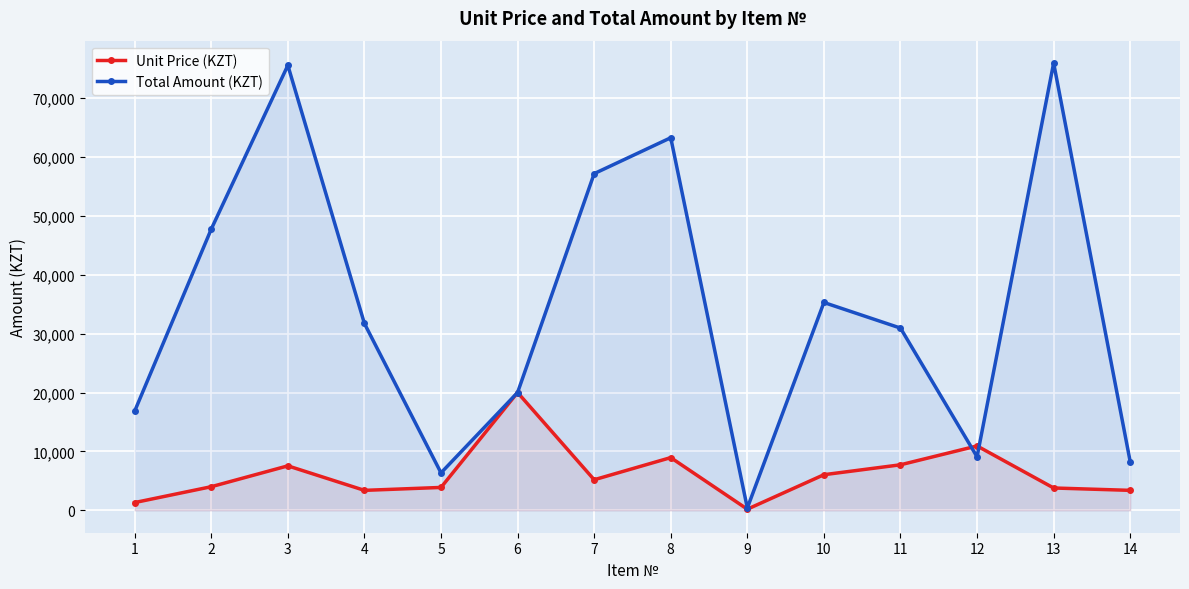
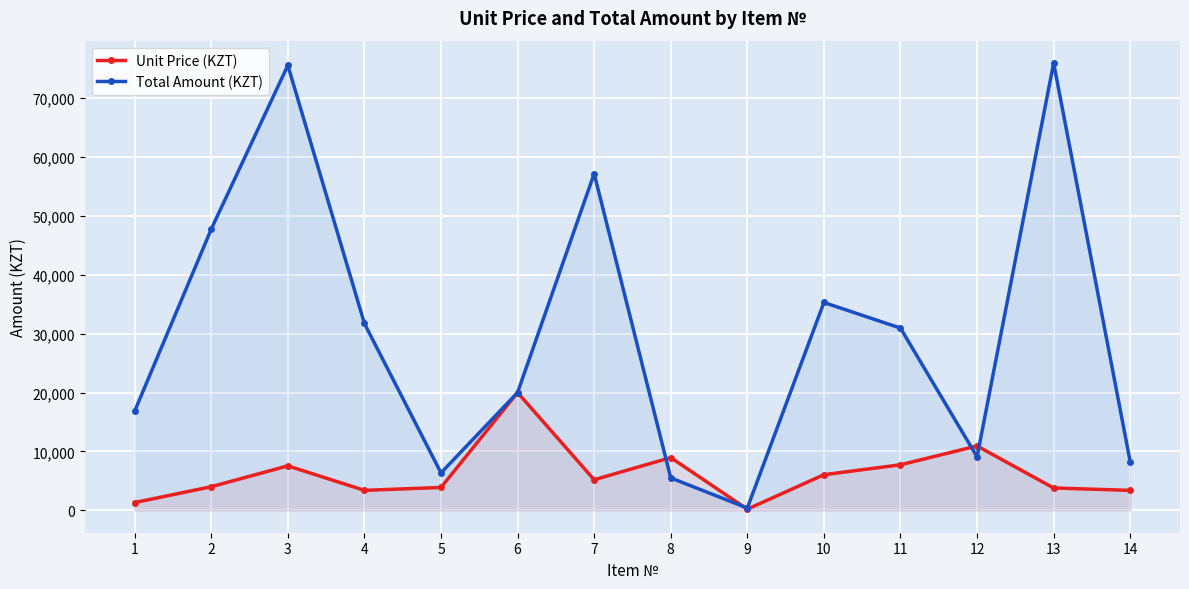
  {
    "Unit Price (KZT)": {
      "1": "1,000",
      "2": "4,000",
      "3": "8,000",
      "4": "3,000",
      "5": "4,000",
      "7": "5,000",
      "8": "9,000",
      "10": "6,000",
      "11": "8,000",
      "12": "11,000",
      "13": "4,000",
      "14": "3,000"
    },
    "Total Amount (KZT)": {
      "1": "17,000",
      "2": "48,000",
      "3": "76,000",
      "4": "32,000",
      "5": "6,000",
      "7": "57,000",
-     "8": "63,000",
+     "8": "6,000",
      "10": "35,000",
      "11": "31,000",
      "12": "9,000",
      "13": "76,000",
      "14": "8,000"
    }
  }
